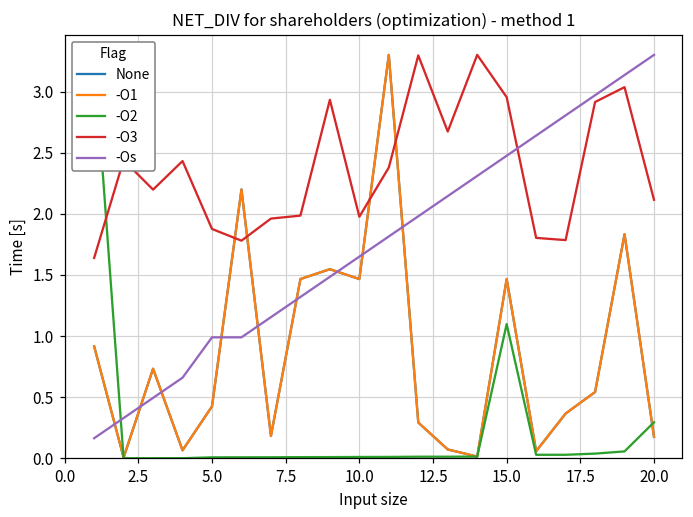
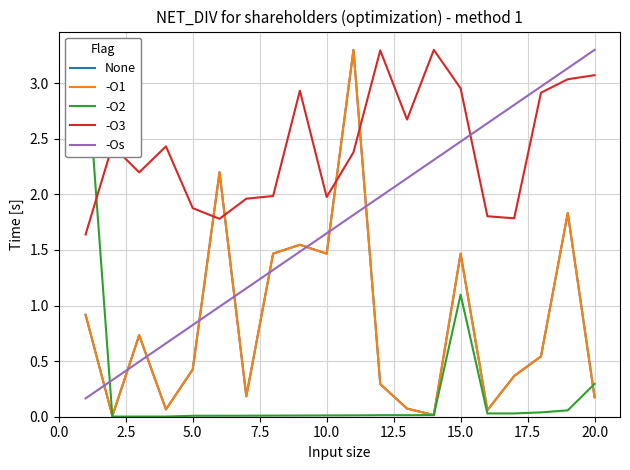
  {
    "-O1": {
      "5.0": 0.43,
      "10.0": 1.47,
      "15.0": 1.47,
      "20.0": 0.18
    },
    "-O2": {
      "5.0": 0.01,
      "10.0": 0.01,
      "15.0": 1.10,
      "20.0": 0.30
    },
    "-O3": {
      "5.0": 1.88,
      "10.0": 1.98,
      "15.0": 2.95,
-     "20.0": 2.11
+     "20.0": 3.07
    },
    "-Os": {
-     "5.0": 0.99,
+     "5.0": 0.83,
      "10.0": 1.65,
      "15.0": 2.47,
      "20.0": 3.30
    }
  }
